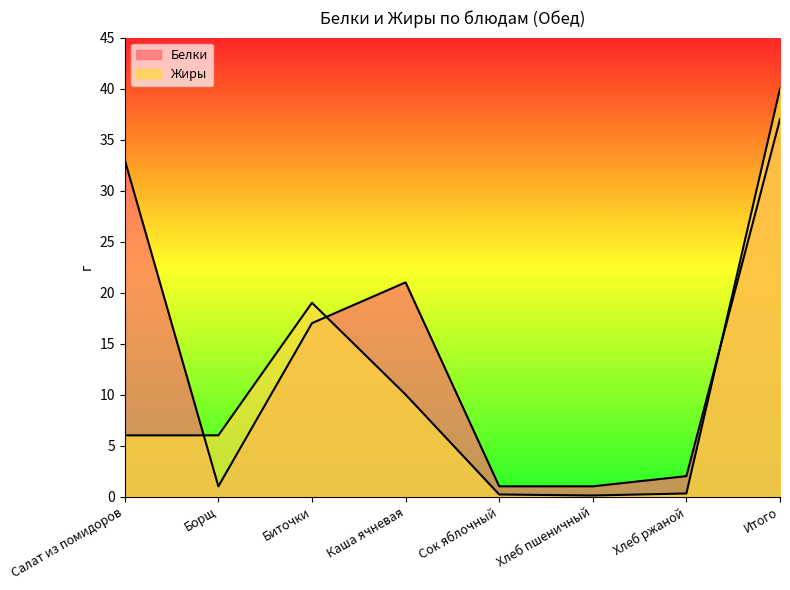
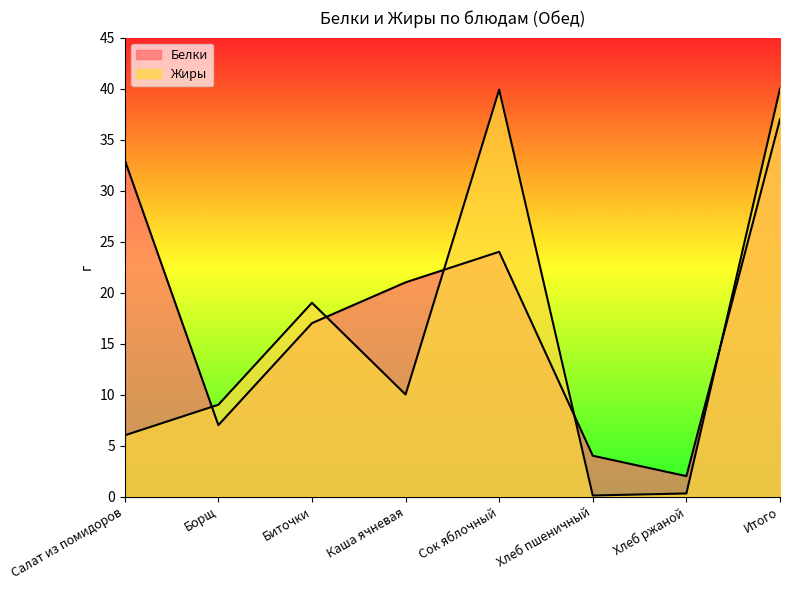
  {
    "Белки": {
      "Салат из помидоров": 33,
-     "Борщ": 1,
+     "Борщ": 7,
      "Биточки": 17,
      "Каша ячневая": 21,
-     "Сок яблочный": 1,
-     "Хлеб пшеничный": 1,
+     "Сок яблочный": 24,
+     "Хлеб пшеничный": 4,
      "Хлеб ржаной": 2,
      "Итого": 37
    },
    "Жиры": {
      "Салат из помидоров": 6.0,
-     "Борщ": 6,
+     "Борщ": 9,
      "Биточки": 19.0,
      "Каша ячневая": 10.0,
-     "Сок яблочный": 0.2,
+     "Сок яблочный": 39.9,
      "Хлеб пшеничный": 0.1,
      "Хлеб ржаной": 0.3,
      "Итого": 40.0
    }
  }
